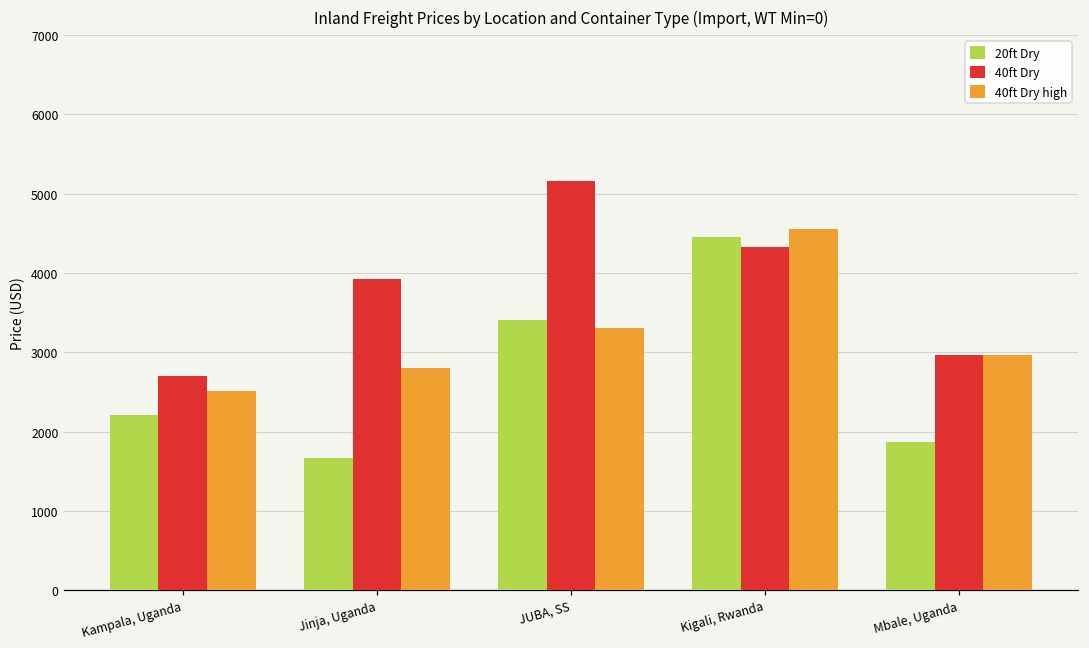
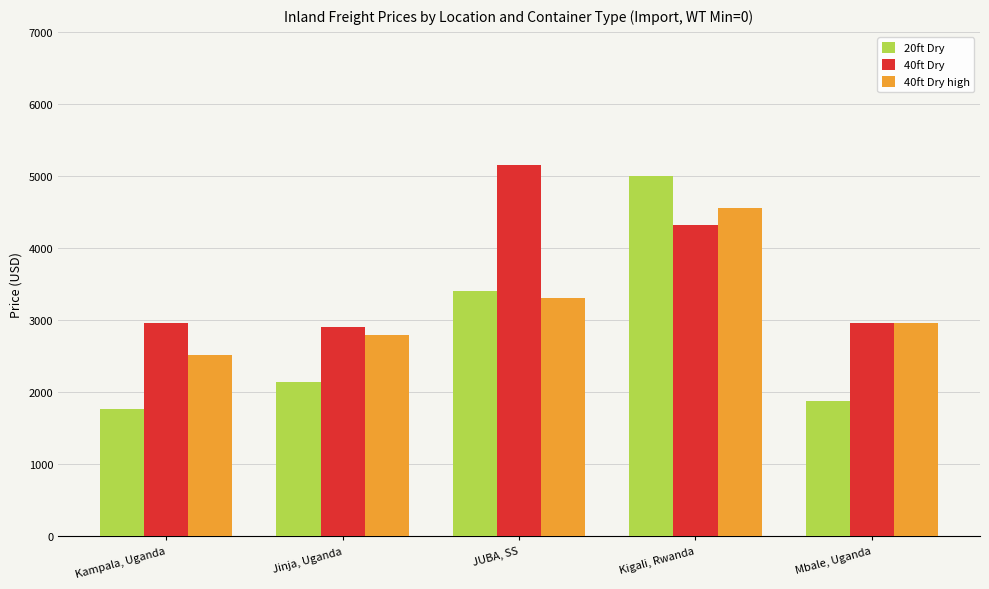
  {
    "20ft Dry": {
-     "Kampala, Uganda": 2200,
-     "Jinja, Uganda": 1700,
+     "Kampala, Uganda": 1800,
+     "Jinja, Uganda": 2100,
      "JUBA, SS": 3400,
-     "Kigali, Rwanda": 4500,
+     "Kigali, Rwanda": 5000,
      "Mbale, Uganda": 1900
    },
    "40ft Dry": {
-     "Kampala, Uganda": 2700,
-     "Jinja, Uganda": 3900,
+     "Kampala, Uganda": 3000,
+     "Jinja, Uganda": 2900,
      "JUBA, SS": 5200,
      "Kigali, Rwanda": 4300,
      "Mbale, Uganda": 3000
    },
    "40ft Dry high": {
      "Kampala, Uganda": 2500,
      "Jinja, Uganda": 2800,
      "JUBA, SS": 3300,
      "Kigali, Rwanda": 4600,
      "Mbale, Uganda": 3000
    }
  }
